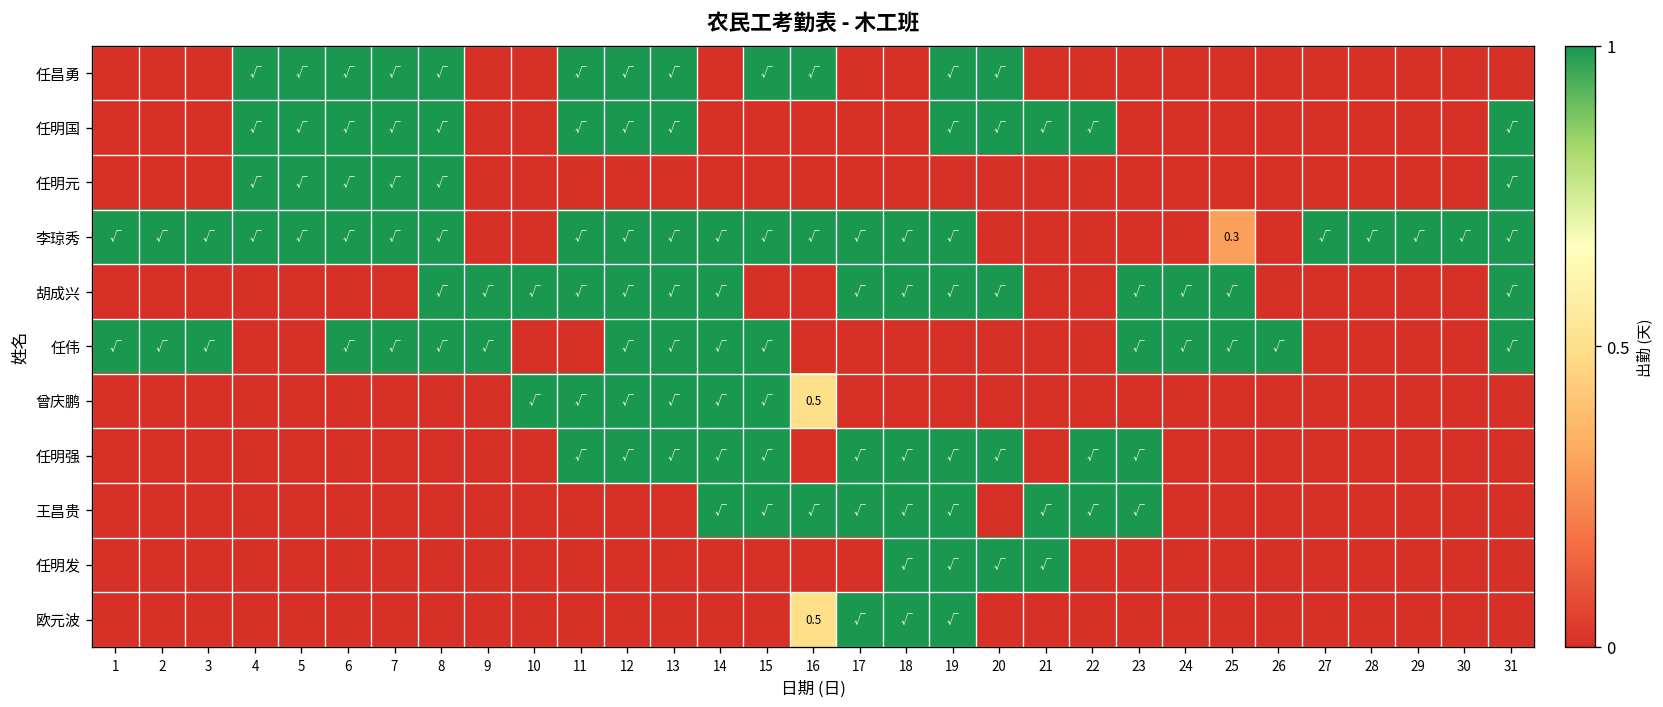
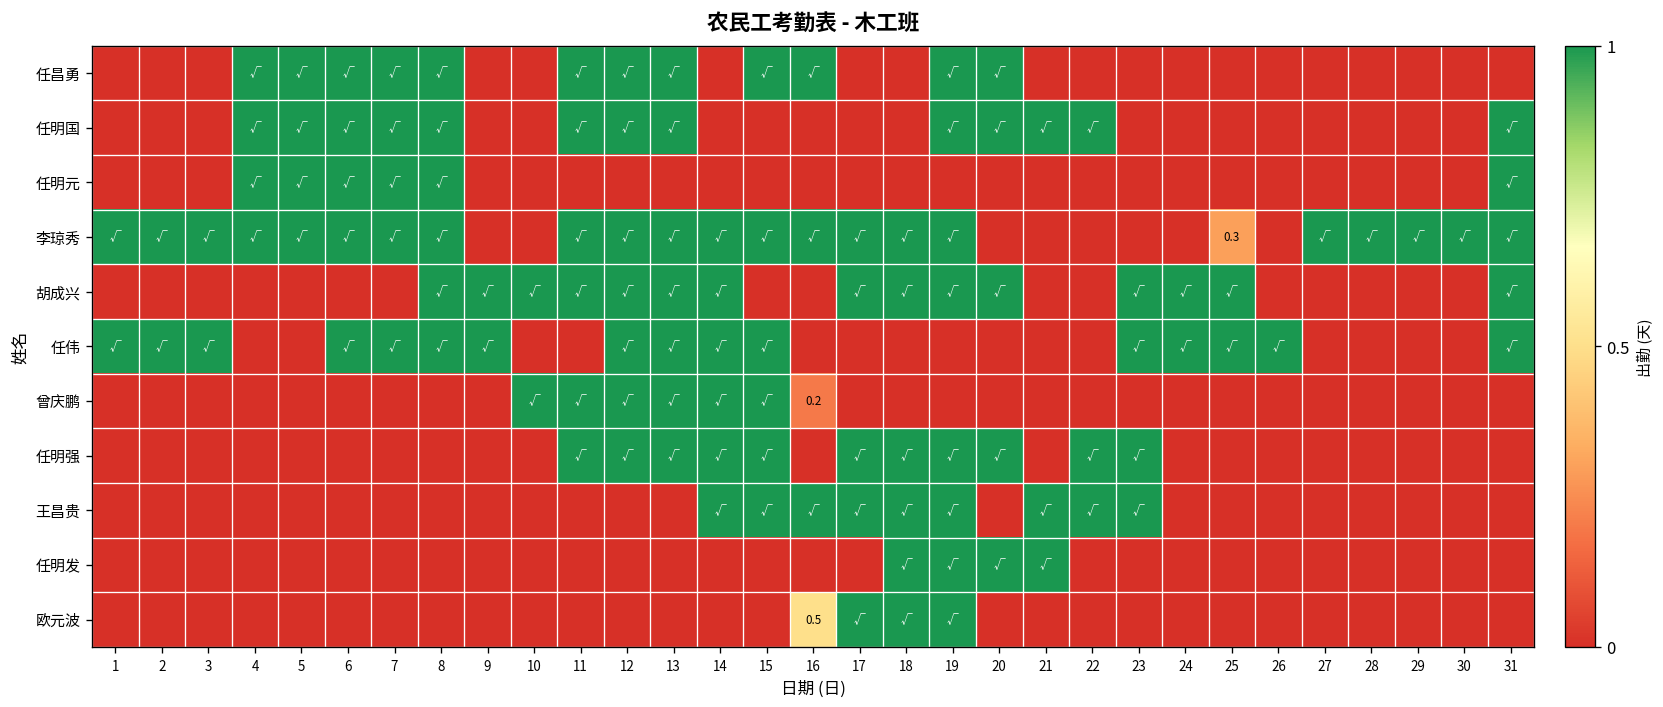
  {
    "李琼秀": {
      "25": 0.3
    },
    "曾庆鹏": {
-     "16": 0.5
+     "16": 0.2
    },
    "欧元波": {
      "16": 0.5
    }
  }
